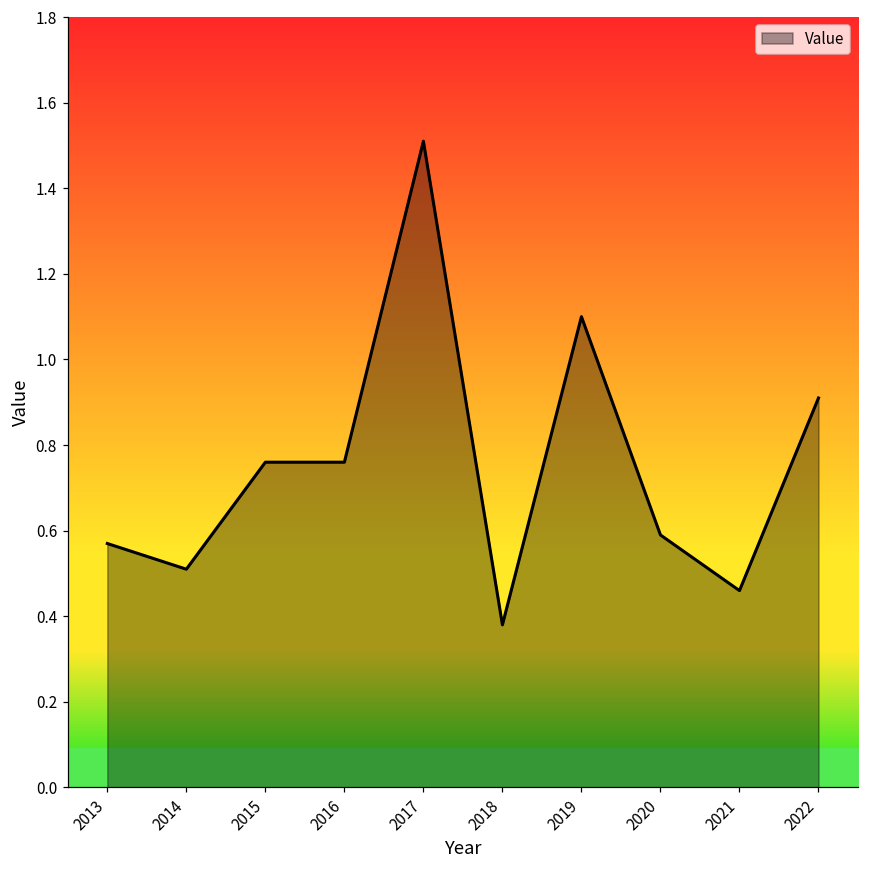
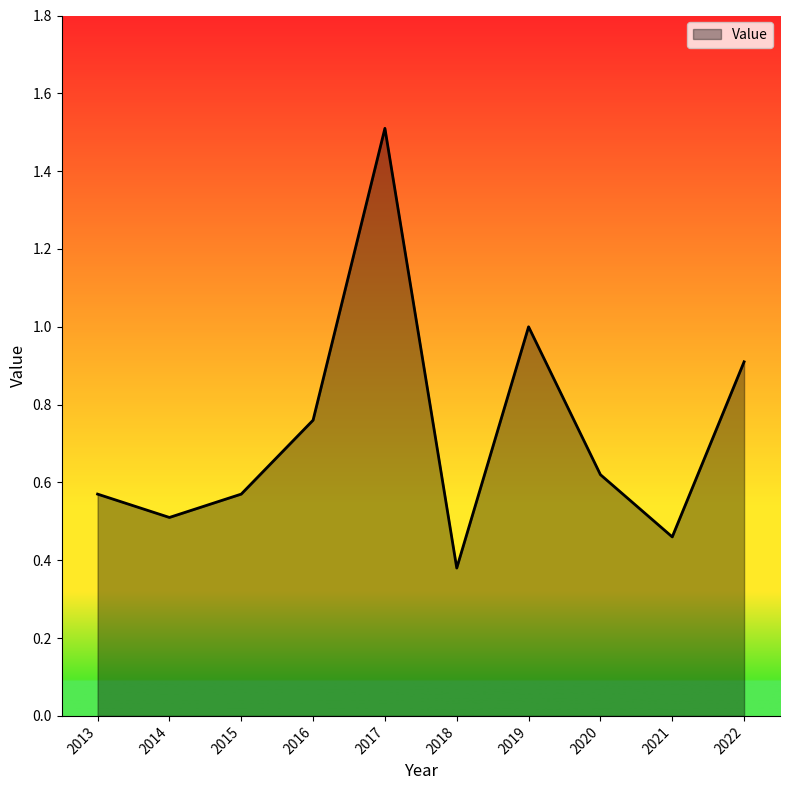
  {
    "2013": 0.57,
    "2014": 0.51,
-   "2015": 0.76,
+   "2015": 0.57,
    "2016": 0.76,
    "2017": 1.51,
    "2018": 0.38,
-   "2019": 1.1,
-   "2020": 0.59,
+   "2019": 1.0,
+   "2020": 0.62,
    "2021": 0.46,
    "2022": 0.91
  }
